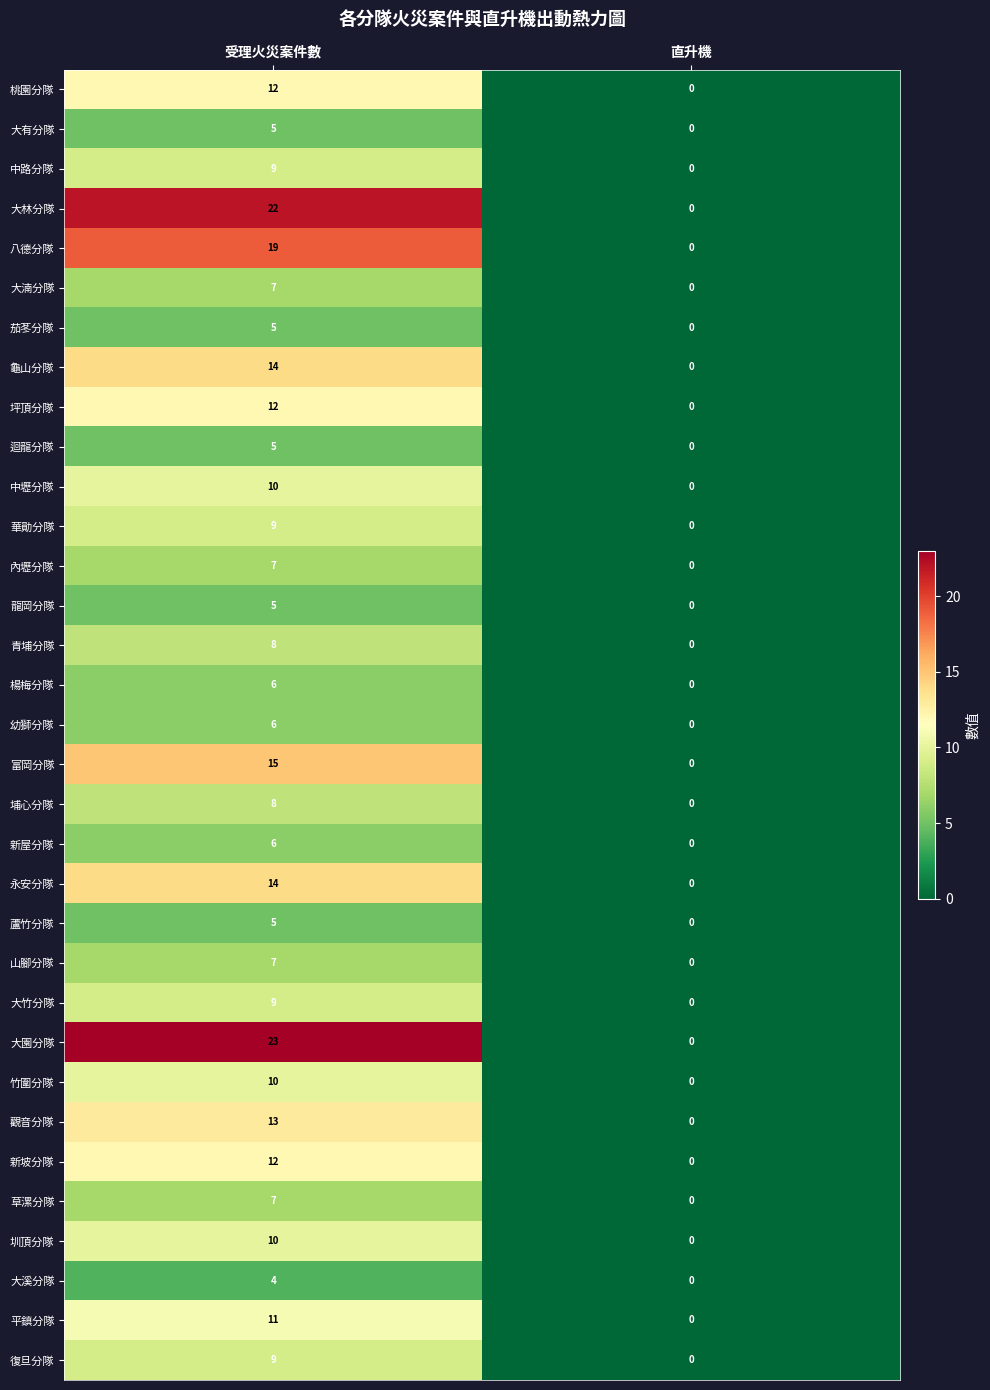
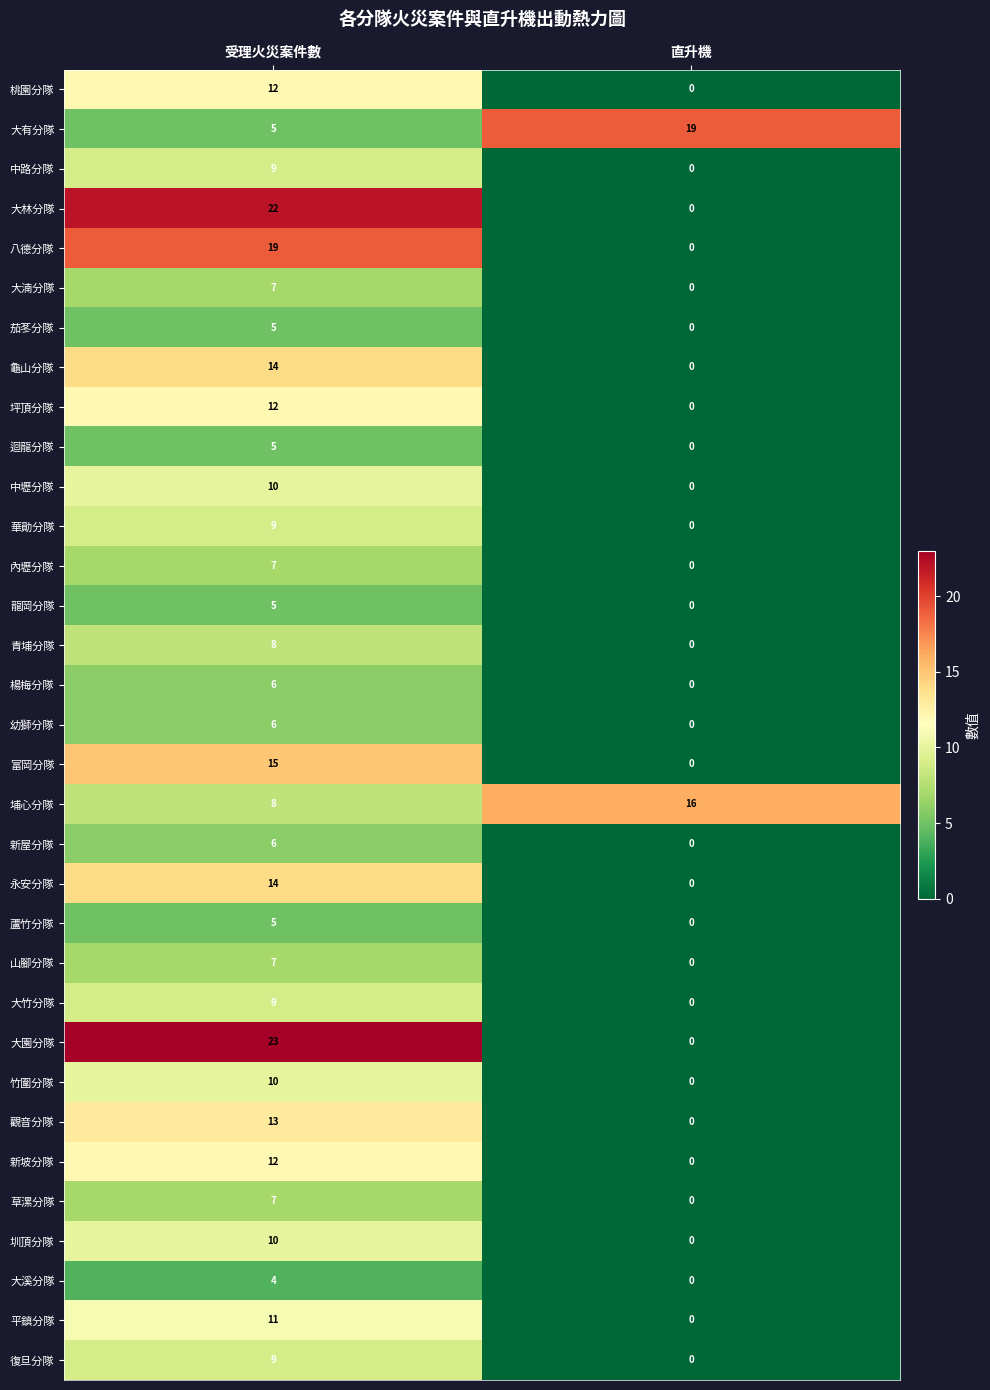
  {
    "桃園分隊": {
      "受理火災案件數": 12,
      "直升機": 0
    },
    "大有分隊": {
      "受理火災案件數": 5,
-     "直升機": 0
+     "直升機": 19
    },
    "中路分隊": {
      "受理火災案件數": 9,
      "直升機": 0
    },
    "大林分隊": {
      "受理火災案件數": 22,
      "直升機": 0
    },
    "八德分隊": {
      "受理火災案件數": 19,
      "直升機": 0
    },
    "大湳分隊": {
      "受理火災案件數": 7,
      "直升機": 0
    },
    "茄苳分隊": {
      "受理火災案件數": 5,
      "直升機": 0
    },
    "龜山分隊": {
      "受理火災案件數": 14,
      "直升機": 0
    },
    "坪頂分隊": {
      "受理火災案件數": 12,
      "直升機": 0
    },
    "迴龍分隊": {
      "受理火災案件數": 5,
      "直升機": 0
    },
    "中壢分隊": {
      "受理火災案件數": 10,
      "直升機": 0
    },
    "華勛分隊": {
      "受理火災案件數": 9,
      "直升機": 0
    },
    "內壢分隊": {
      "受理火災案件數": 7,
      "直升機": 0
    },
    "龍岡分隊": {
      "受理火災案件數": 5,
      "直升機": 0
    },
    "青埔分隊": {
      "受理火災案件數": 8,
      "直升機": 0
    },
    "楊梅分隊": {
      "受理火災案件數": 6,
      "直升機": 0
    },
    "幼獅分隊": {
      "受理火災案件數": 6,
      "直升機": 0
    },
    "富岡分隊": {
      "受理火災案件數": 15,
      "直升機": 0
    },
    "埔心分隊": {
      "受理火災案件數": 8,
-     "直升機": 0
+     "直升機": 16
    },
    "新屋分隊": {
      "受理火災案件數": 6,
      "直升機": 0
    },
    "永安分隊": {
      "受理火災案件數": 14,
      "直升機": 0
    },
    "蘆竹分隊": {
      "受理火災案件數": 5,
      "直升機": 0
    },
    "山腳分隊": {
      "受理火災案件數": 7,
      "直升機": 0
    },
    "大竹分隊": {
      "受理火災案件數": 9,
      "直升機": 0
    },
    "大園分隊": {
      "受理火災案件數": 23,
      "直升機": 0
    },
    "竹圍分隊": {
      "受理火災案件數": 10,
      "直升機": 0
    },
    "觀音分隊": {
      "受理火災案件數": 13,
      "直升機": 0
    },
    "新坡分隊": {
      "受理火災案件數": 12,
      "直升機": 0
    },
    "草漯分隊": {
      "受理火災案件數": 7,
      "直升機": 0
    },
    "圳頂分隊": {
      "受理火災案件數": 10,
      "直升機": 0
    },
    "大溪分隊": {
      "受理火災案件數": 4,
      "直升機": 0
    },
    "平鎮分隊": {
      "受理火災案件數": 11,
      "直升機": 0
    },
    "復旦分隊": {
      "受理火災案件數": 9,
      "直升機": 0
    }
  }
